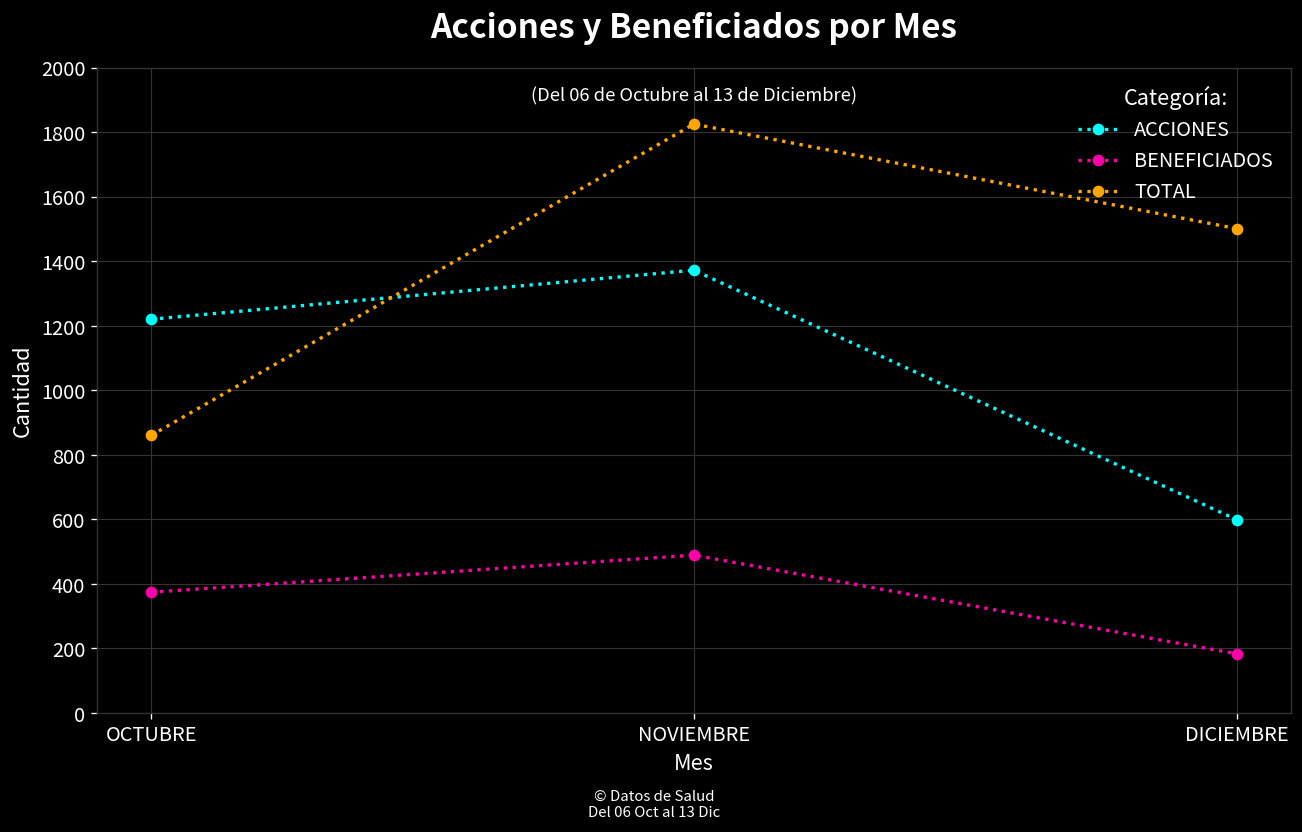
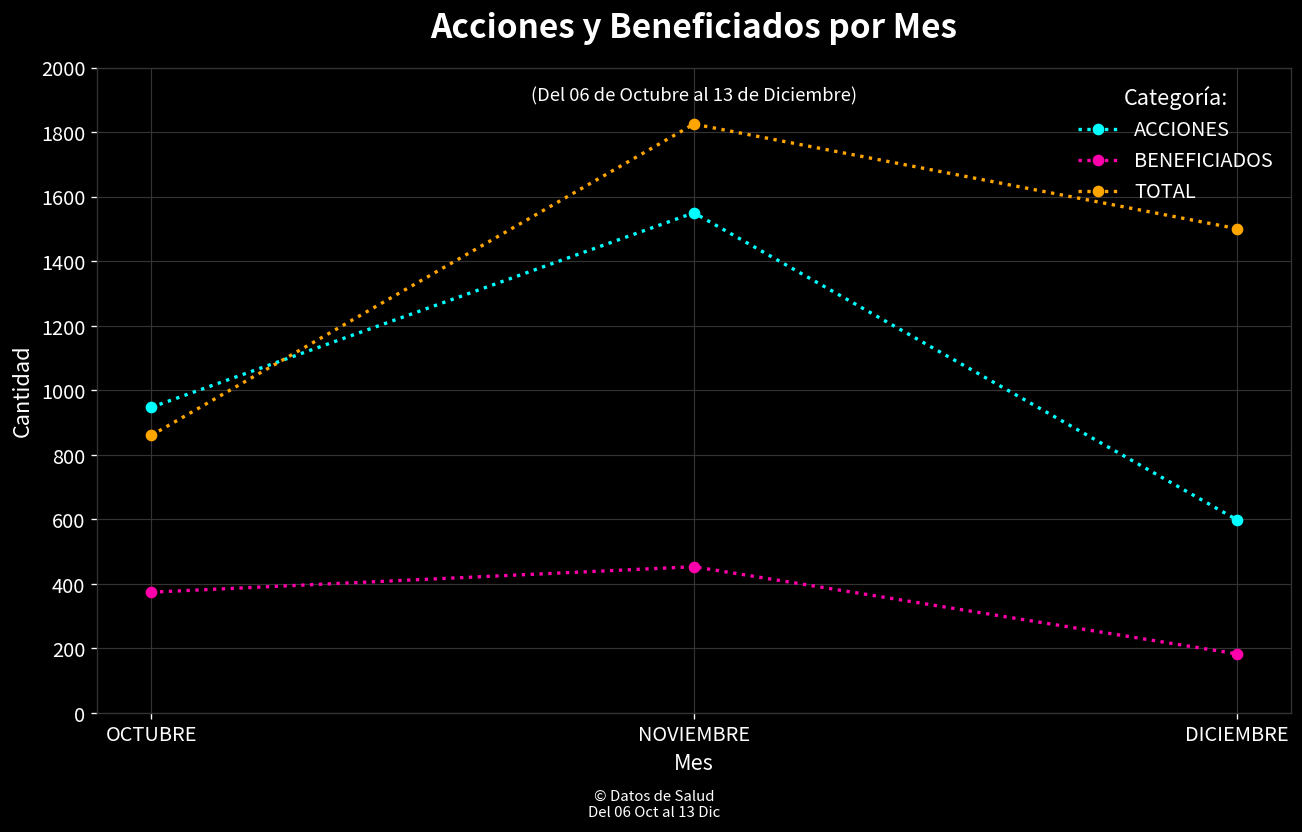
  {
    "ACCIONES": {
-     "OCTUBRE": 1220,
-     "NOVIEMBRE": 1370,
+     "OCTUBRE": 950,
+     "NOVIEMBRE": 1550,
      "DICIEMBRE": 600
    },
    "BENEFICIADOS": {
      "OCTUBRE": 370,
-     "NOVIEMBRE": 490,
+     "NOVIEMBRE": 450,
      "DICIEMBRE": 180
    },
    "TOTAL": {
      "OCTUBRE": 860,
      "DICIEMBRE": 1500
    }
  }
